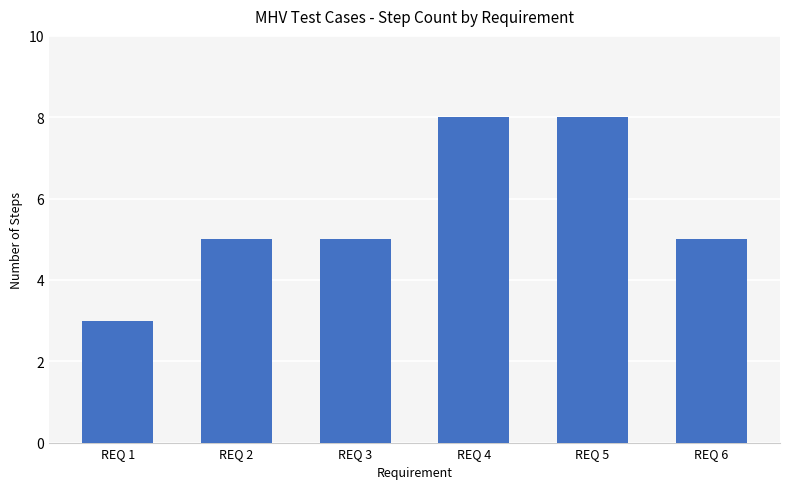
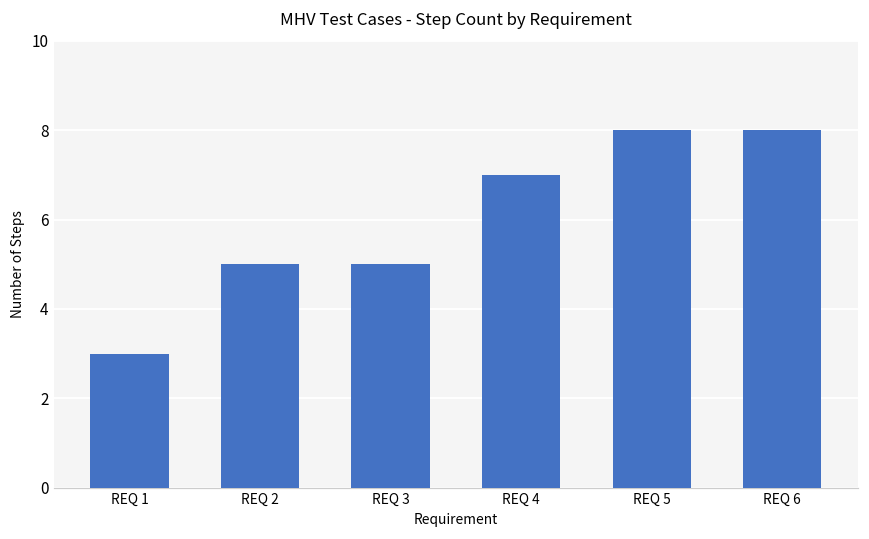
  {
    "REQ 1": 3,
    "REQ 2": 5,
    "REQ 3": 5,
-   "REQ 4": 8,
+   "REQ 4": 7,
    "REQ 5": 8,
-   "REQ 6": 5
+   "REQ 6": 8
  }
